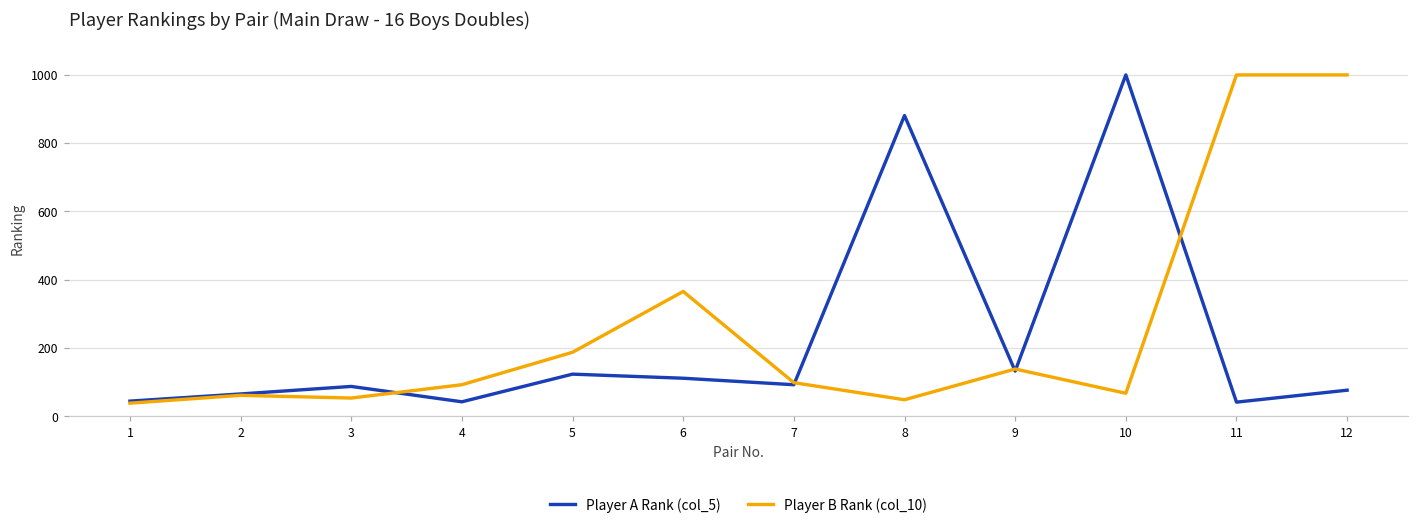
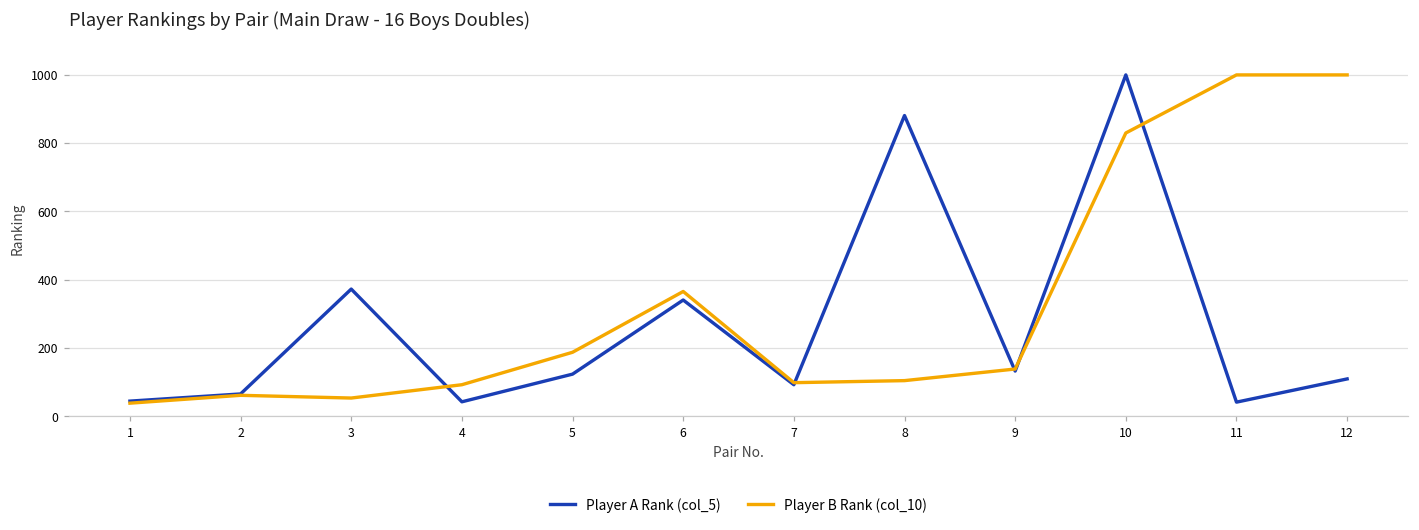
  {
    "Player A Rank (col_5)": {
-     "3": 90,
+     "3": 370,
      "4": 40,
      "5": 120,
-     "6": 110,
+     "6": 340,
      "8": 880,
      "10": 1000,
      "11": 40,
-     "12": 80
+     "12": 110
    },
    "Player B Rank (col_10)": {
      "3": 50,
      "4": 90,
      "5": 190,
      "6": 370,
-     "8": 50,
-     "10": 70,
+     "8": 100,
+     "10": 830,
      "11": 1000,
      "12": 1000
    }
  }
